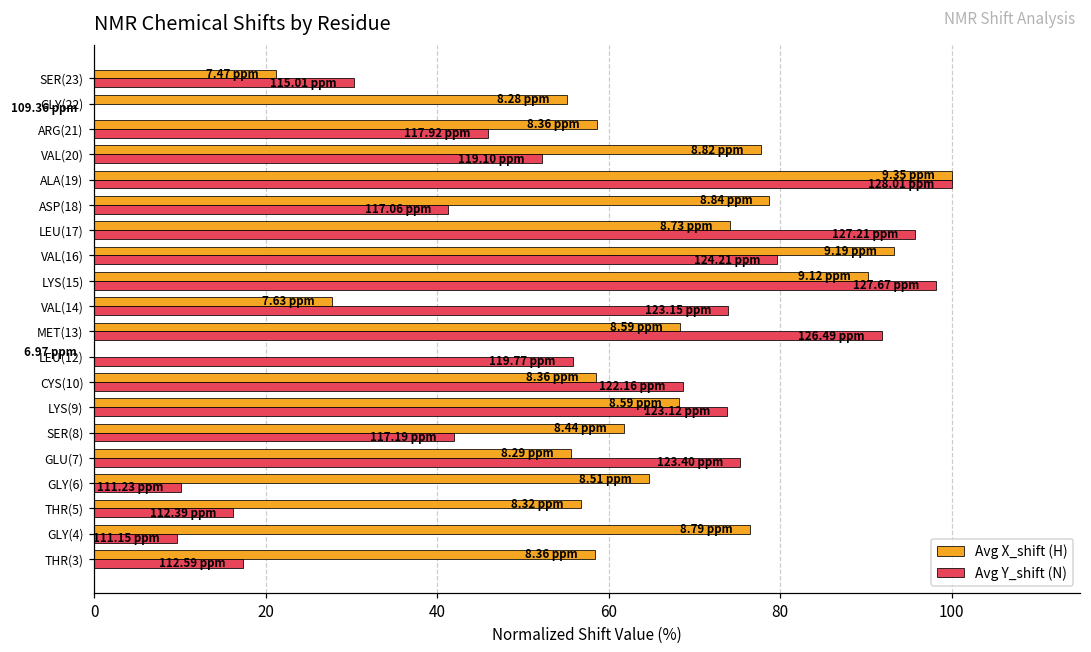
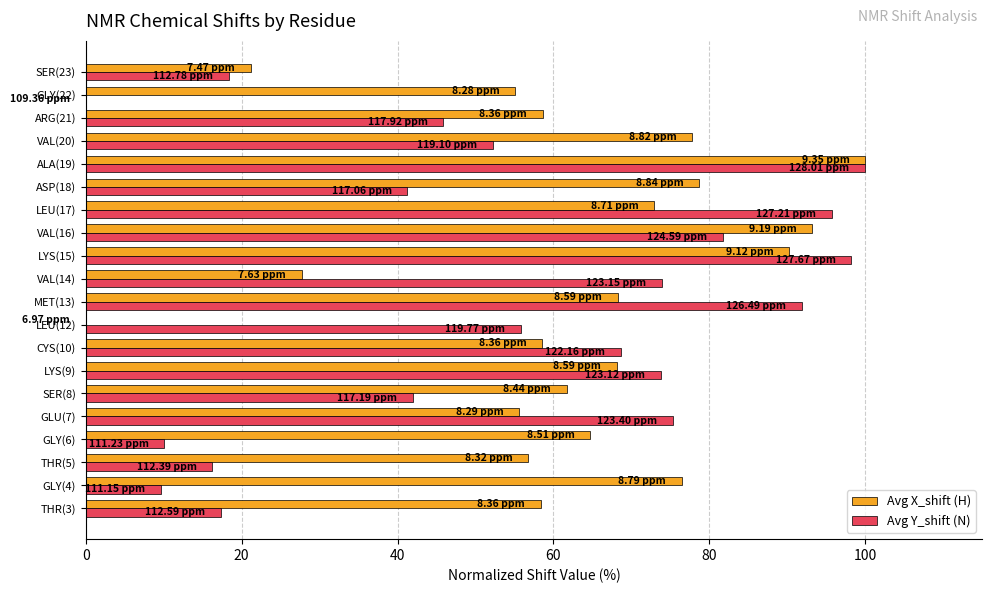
  {
    "Avg X_shift (H)": {
-     "LEU(17)": 8.73
+     "LEU(17)": 8.71
    },
    "Avg Y_shift (N)": {
-     "SER(23)": 115.01,
-     "VAL(16)": 124.21
+     "SER(23)": 112.78,
+     "VAL(16)": 124.59
    }
  }
